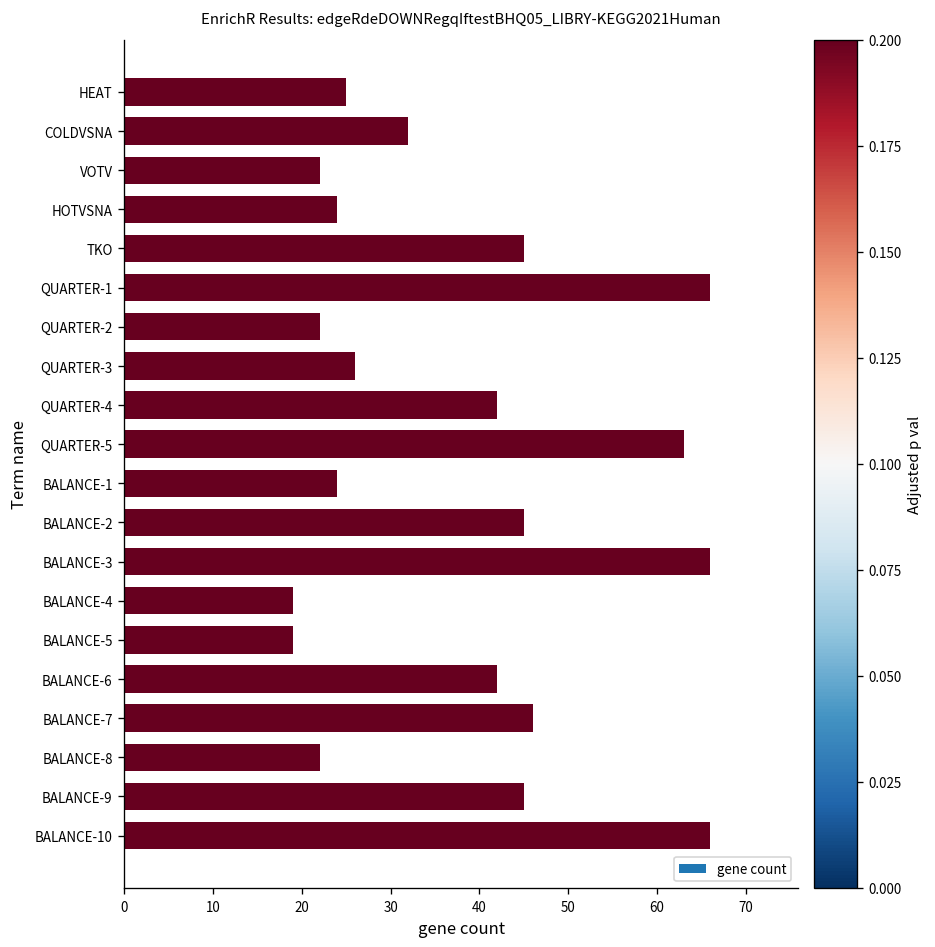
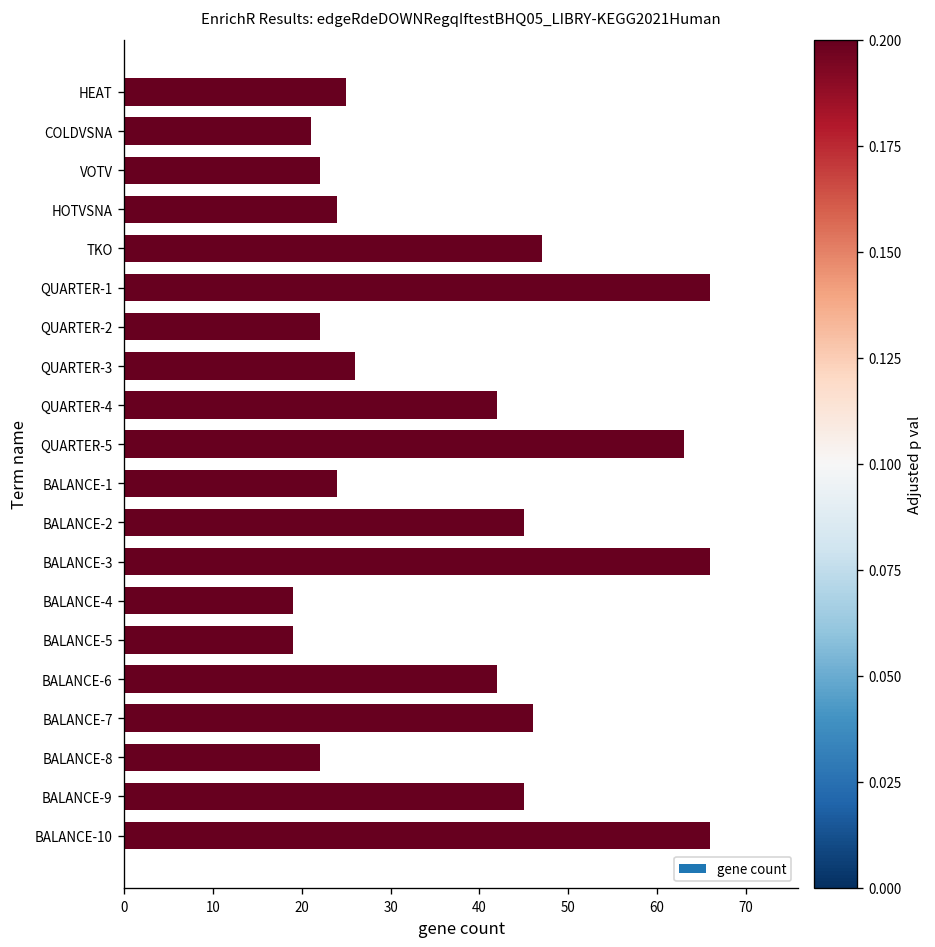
  {
    "HEAT": 25,
-   "COLDVSNA": 32,
+   "COLDVSNA": 21,
    "VOTV": 22,
    "HOTVSNA": 24,
-   "TKO": 45,
+   "TKO": 47,
    "QUARTER-1": 66,
    "QUARTER-2": 22,
    "QUARTER-3": 26,
    "QUARTER-4": 42,
    "QUARTER-5": 63,
    "BALANCE-1": 24,
    "BALANCE-2": 45,
    "BALANCE-3": 66,
    "BALANCE-4": 19,
    "BALANCE-5": 19,
    "BALANCE-6": 42,
    "BALANCE-7": 46,
    "BALANCE-8": 22,
    "BALANCE-9": 45,
    "BALANCE-10": 66
  }
